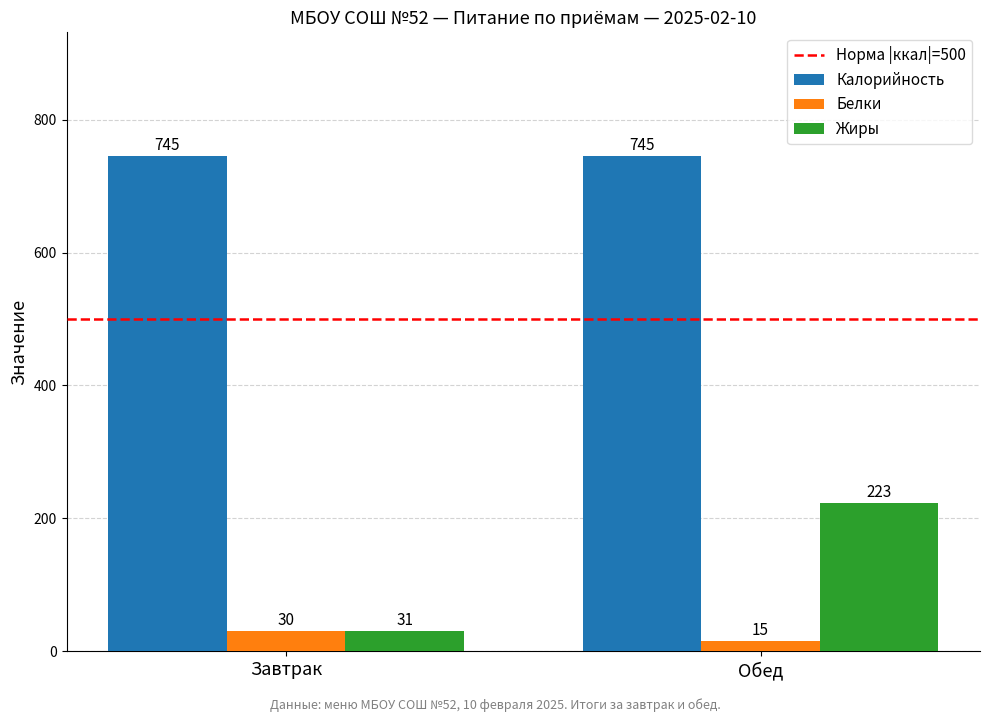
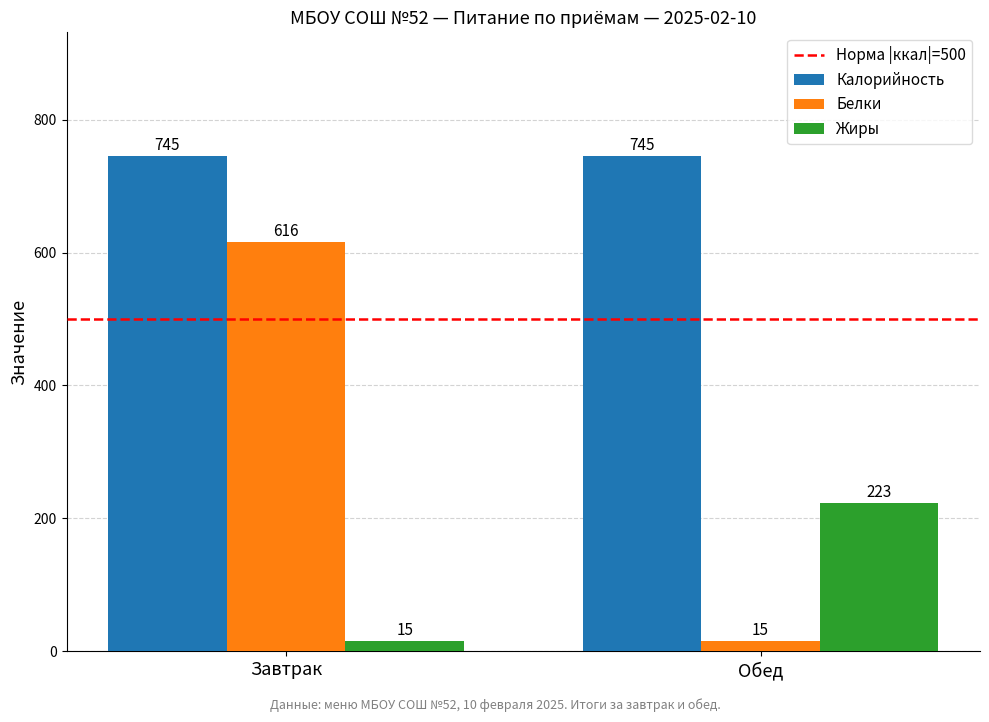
  {
    "Калорийность": {
      "Завтрак": 745,
      "Обед": 745
    },
    "Белки": {
-     "Завтрак": 30,
+     "Завтрак": 616,
      "Обед": 15
    },
    "Жиры": {
-     "Завтрак": 31,
+     "Завтрак": 15,
      "Обед": 223
    }
  }
